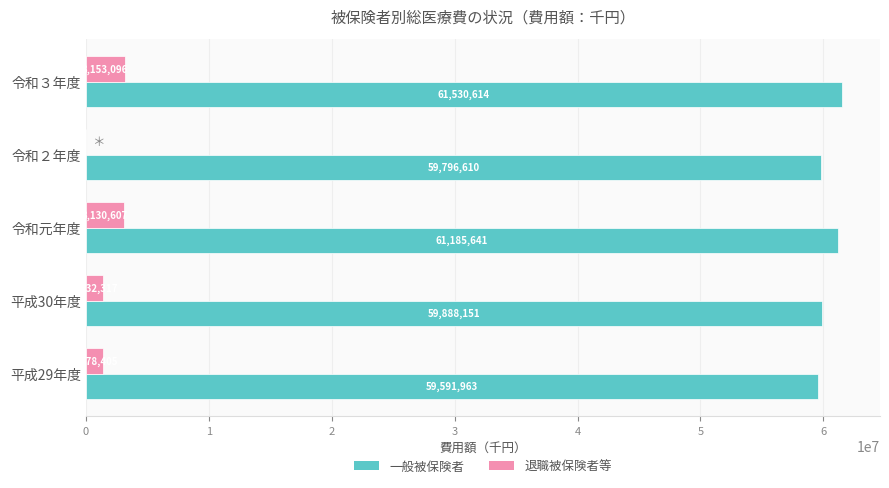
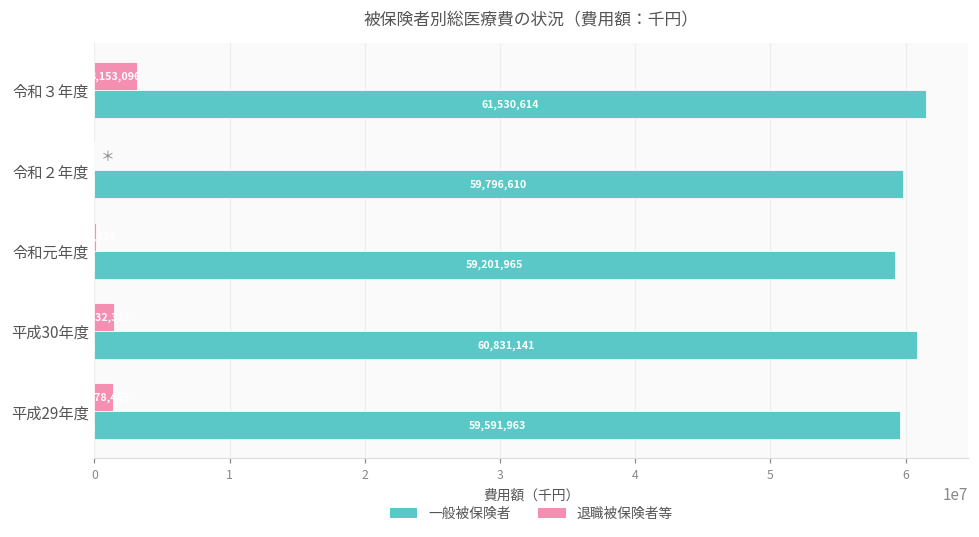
  {
    "一般被保険者": {
      "令和３年度": "61,530,614",
      "令和２年度": "59,796,610",
-     "令和元年度": "61,185,641",
-     "平成30年度": "59,888,151",
+     "令和元年度": "59,201,965",
+     "平成30年度": "60,831,141",
      "平成29年度": "59,591,963"
    },
    "退職被保険者等": {
      "令和２年度": "0",
-     "令和元年度": "3100000",
+     "令和元年度": "100000",
      "平成30年度": "1400000",
      "平成29年度": "1400000"
    }
  }
